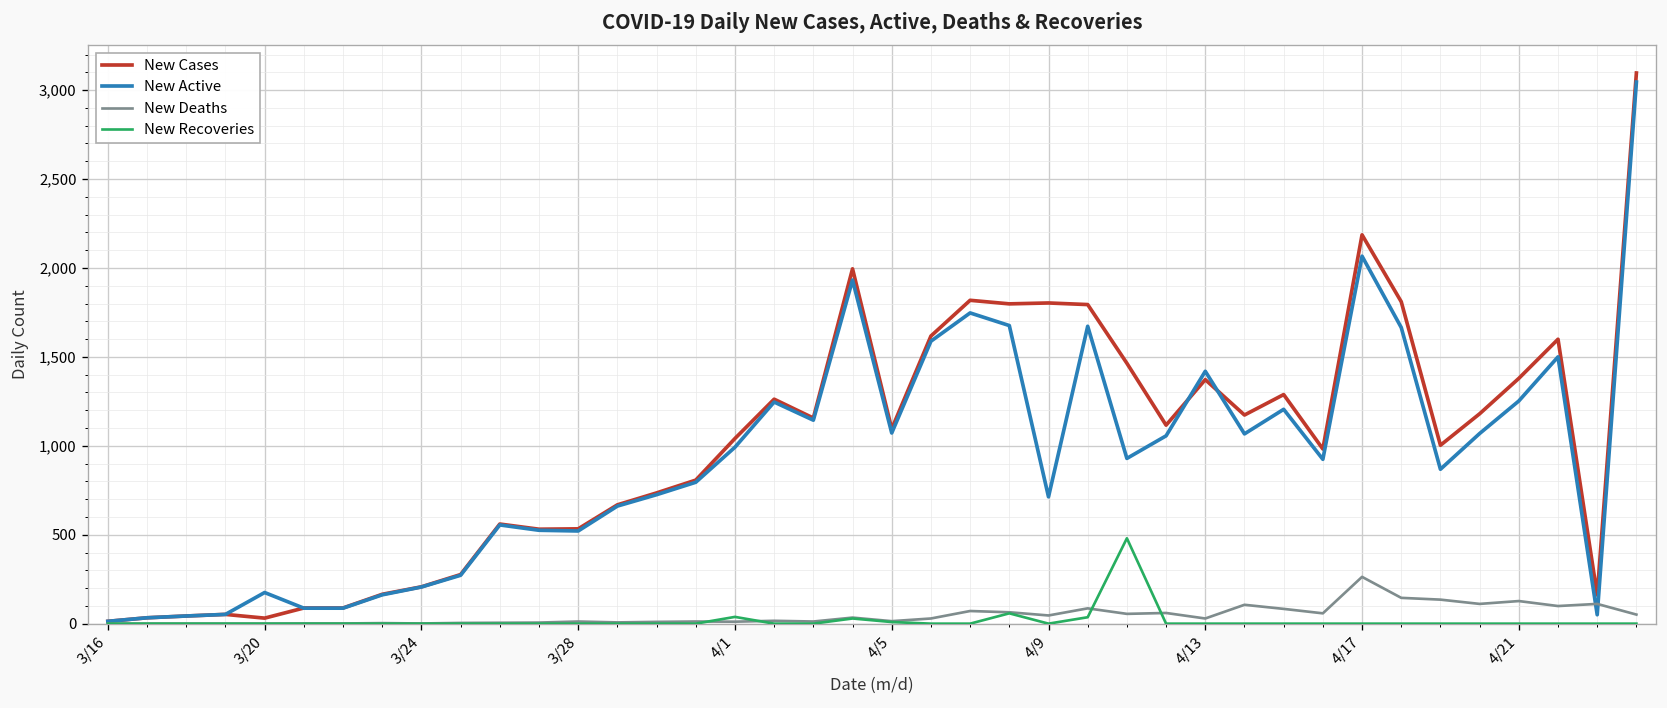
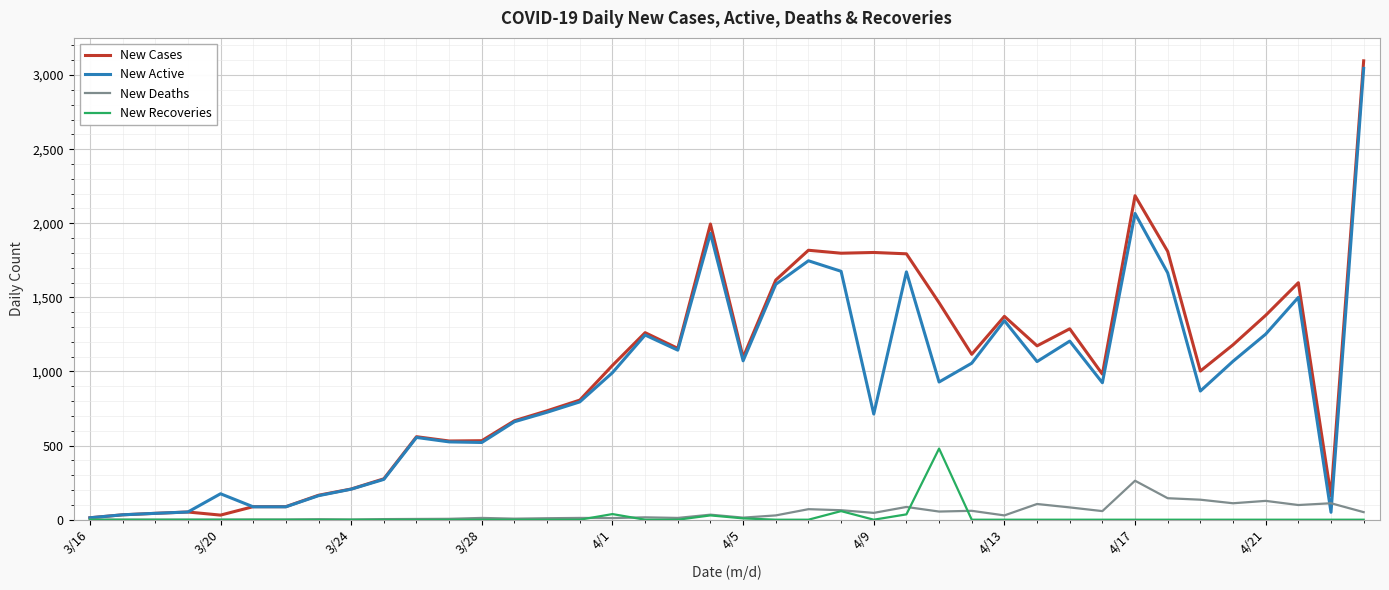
  {
    "New Cases": {
      "3/20": "30",
      "4/1": "1,040",
      "4/5": "1,100",
      "4/9": "1,800",
      "4/13": "1,370",
      "4/17": "2,190",
      "4/21": "1,380"
    },
    "New Active": {
      "3/20": "180",
      "4/1": "990",
      "4/5": "1,070",
      "4/9": "710",
-     "4/13": "1,420",
+     "4/13": "1,340",
      "4/17": "2,070",
      "4/21": "1,250"
    },
    "New Deaths": {
      "4/1": "10",
      "4/9": "50",
      "4/13": "30",
      "4/17": "260",
      "4/21": "130"
    },
    "New Recoveries": {
      "4/1": "40",
      "4/9": "0",
      "4/13": "0",
      "4/17": "0",
      "4/21": "0"
    }
  }
